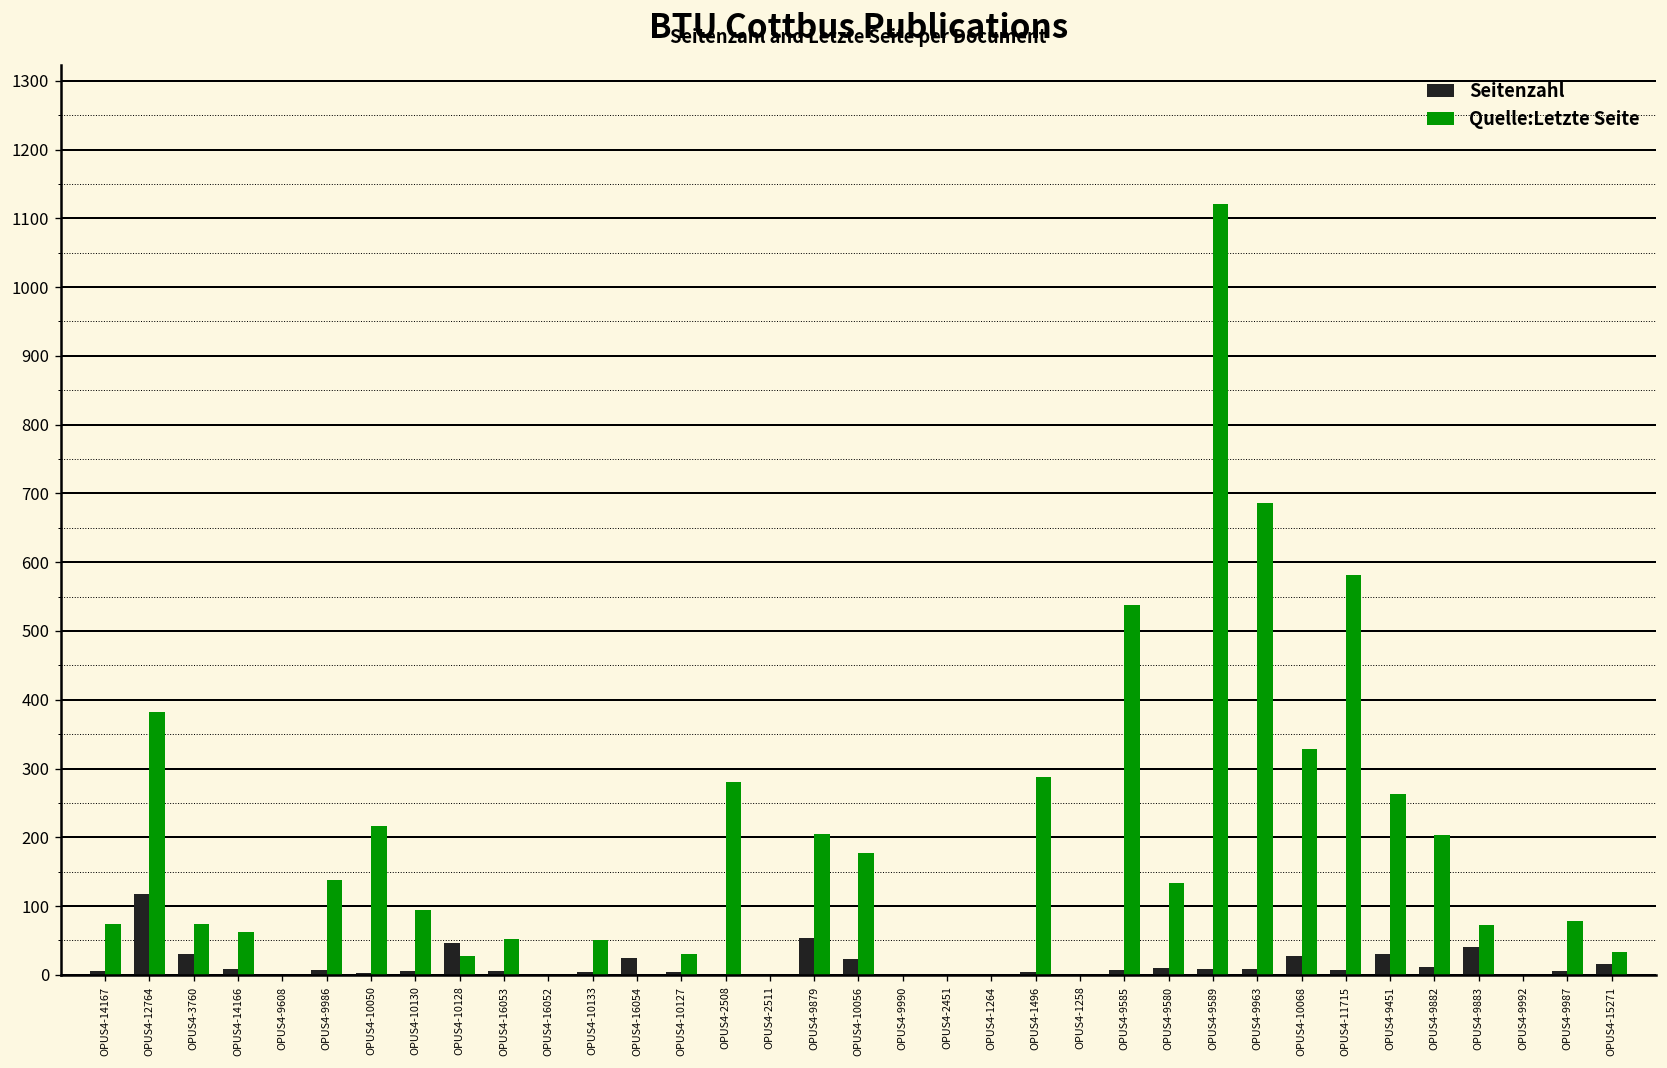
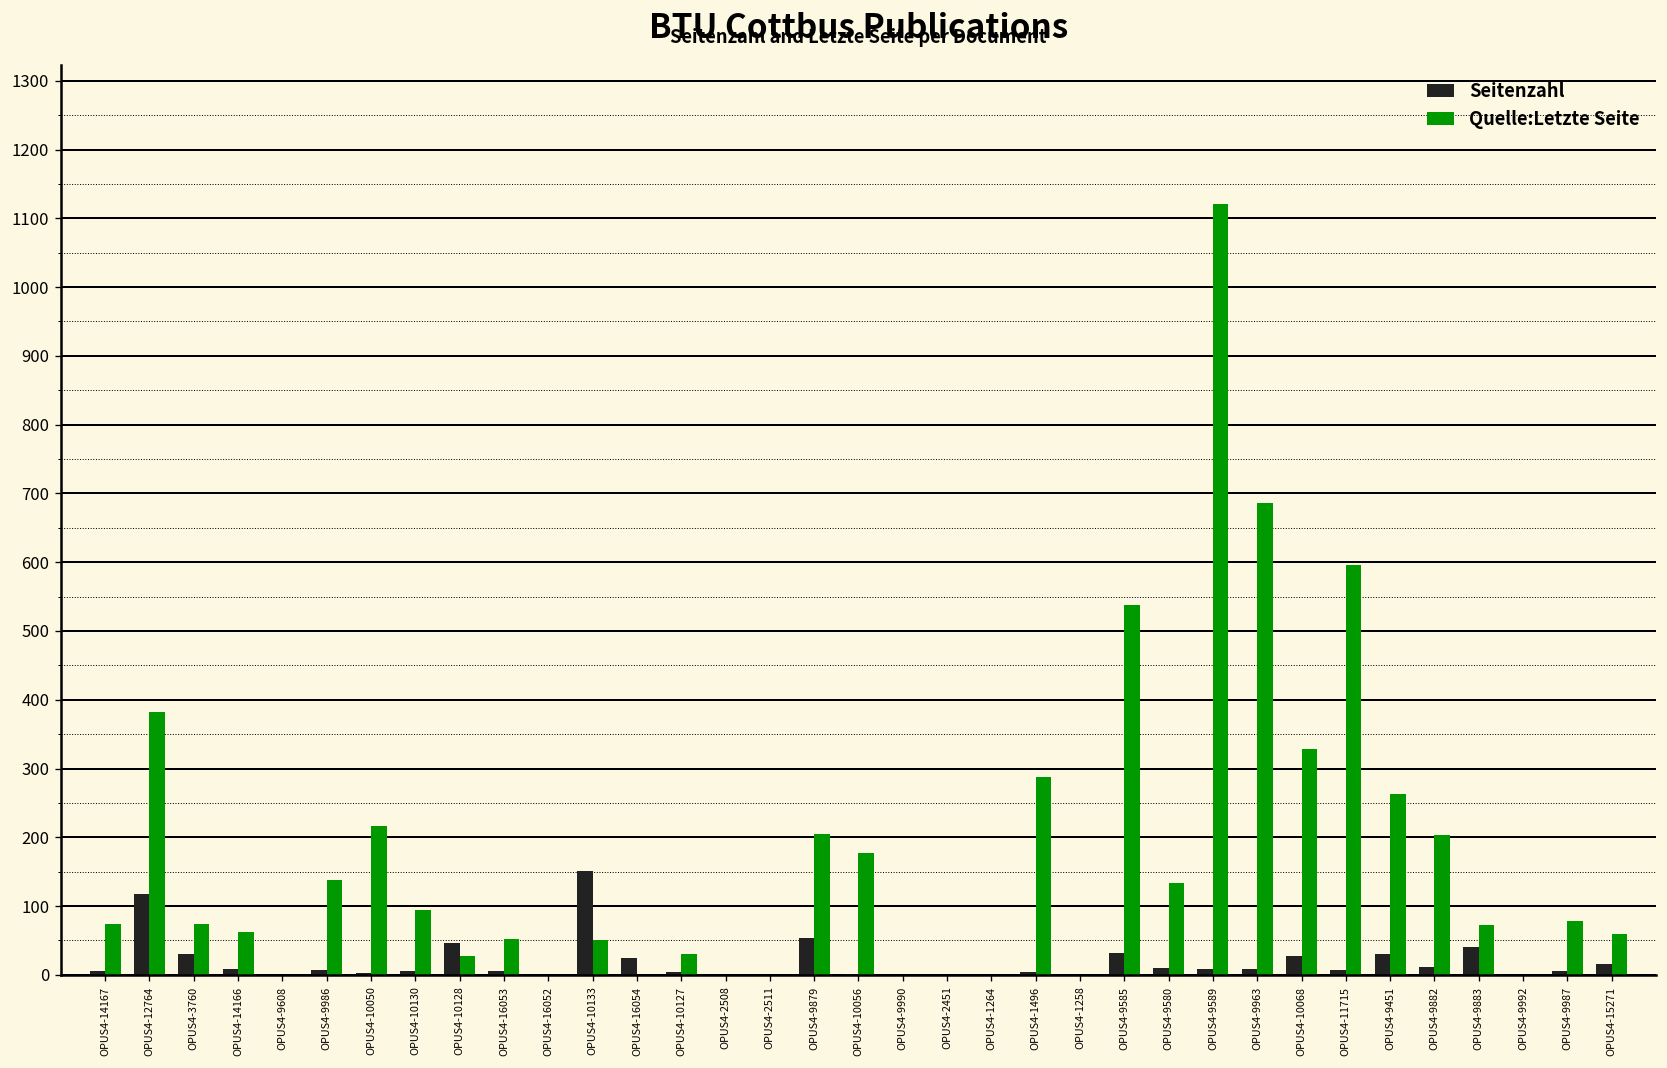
  {
    "Seitenzahl": {
      "OPUS4-14167": 10,
      "OPUS4-12764": 120,
      "OPUS4-3760": 30,
      "OPUS4-14166": 10,
      "OPUS4-9608": 0,
      "OPUS4-9986": 10,
      "OPUS4-10130": 10,
      "OPUS4-10128": 50,
      "OPUS4-16053": 10,
      "OPUS4-16052": 0,
-     "OPUS4-10133": 0,
+     "OPUS4-10133": 150,
      "OPUS4-16054": 20,
      "OPUS4-2508": 0,
      "OPUS4-2511": 0,
      "OPUS4-9879": 50,
-     "OPUS4-10056": 20,
+     "OPUS4-10056": 0,
      "OPUS4-9990": 0,
      "OPUS4-2451": 0,
      "OPUS4-1264": 0,
      "OPUS4-1258": 0,
-     "OPUS4-9585": 10,
+     "OPUS4-9585": 30,
      "OPUS4-9580": 10,
      "OPUS4-9589": 10,
      "OPUS4-9963": 10,
      "OPUS4-10068": 30,
      "OPUS4-11715": 10,
      "OPUS4-9451": 30,
      "OPUS4-9882": 10,
      "OPUS4-9883": 40,
      "OPUS4-9992": 0,
      "OPUS4-9987": 10,
      "OPUS4-15271": 20
    },
    "Quelle:Letzte Seite": {
      "OPUS4-14167": 70,
      "OPUS4-12764": 380,
      "OPUS4-3760": 70,
      "OPUS4-14166": 60,
      "OPUS4-9608": 0,
      "OPUS4-9986": 140,
      "OPUS4-10050": 220,
      "OPUS4-10130": 90,
      "OPUS4-10128": 30,
      "OPUS4-16053": 50,
      "OPUS4-16052": 0,
      "OPUS4-10133": 50,
      "OPUS4-16054": 0,
      "OPUS4-10127": 30,
-     "OPUS4-2508": 280,
+     "OPUS4-2508": 0,
      "OPUS4-2511": 0,
      "OPUS4-9879": 210,
      "OPUS4-10056": 180,
      "OPUS4-9990": 0,
      "OPUS4-2451": 0,
      "OPUS4-1264": 0,
      "OPUS4-1496": 290,
      "OPUS4-1258": 0,
      "OPUS4-9585": 540,
      "OPUS4-9580": 130,
      "OPUS4-9589": 1120,
      "OPUS4-9963": 690,
      "OPUS4-10068": 330,
-     "OPUS4-11715": 580,
+     "OPUS4-11715": 600,
      "OPUS4-9451": 260,
      "OPUS4-9882": 200,
      "OPUS4-9883": 70,
      "OPUS4-9992": 0,
      "OPUS4-9987": 80,
-     "OPUS4-15271": 30
+     "OPUS4-15271": 60
    }
  }
